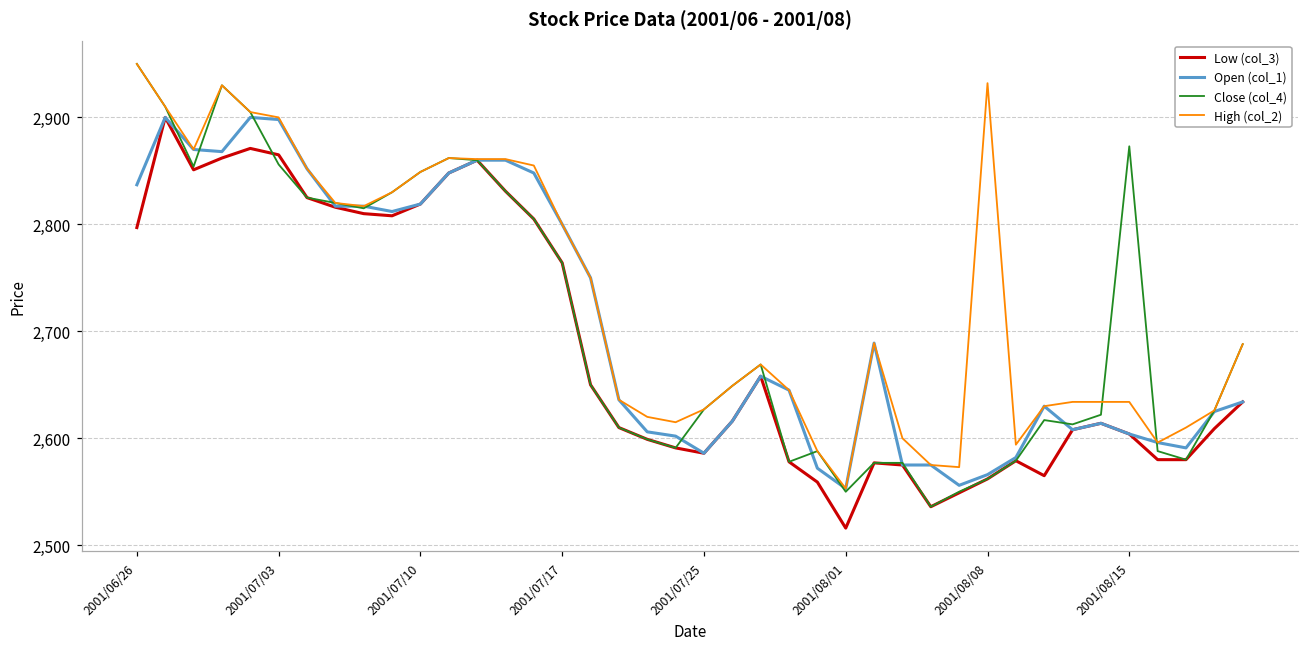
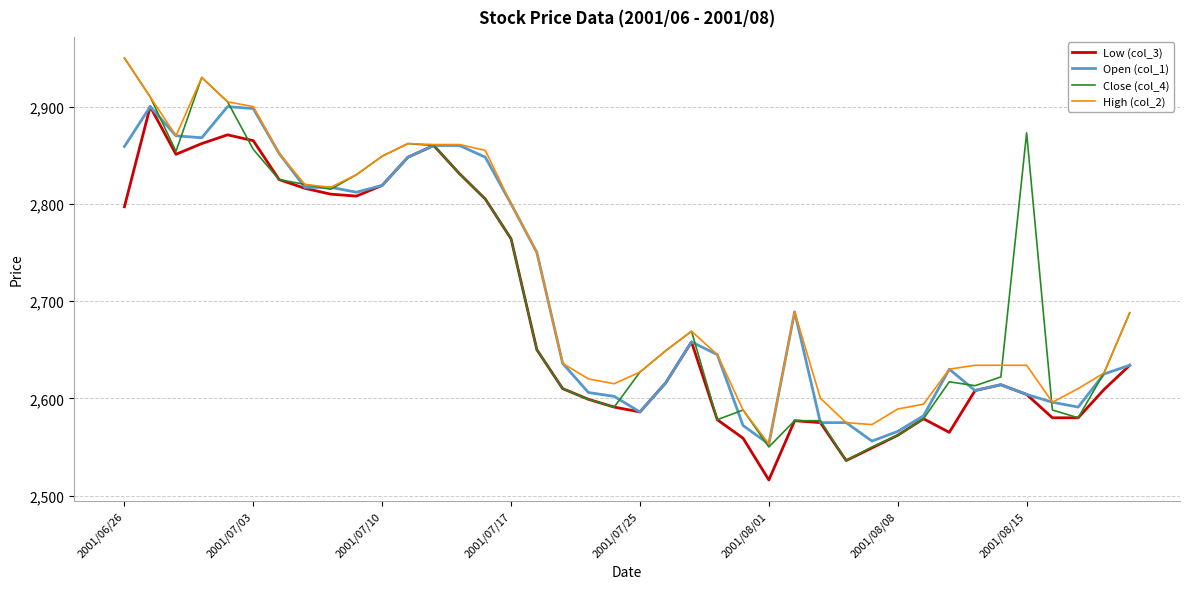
  {
    "Low (col_3)": {
      "2001/06/26": "2,800",
      "2001/07/03": "2,870",
      "2001/08/01": "2,520"
    },
    "Open (col_1)": {
-     "2001/06/26": "2,840",
+     "2001/06/26": "2,860",
      "2001/08/08": "2,570"
    },
    "Close (col_4)": {
      "2001/07/03": "2,860",
      "2001/08/01": "2,550",
      "2001/08/15": "2,870"
    },
    "High (col_2)": {
-     "2001/08/08": "2,930",
+     "2001/08/08": "2,590",
      "2001/08/15": "2,630"
    }
  }
